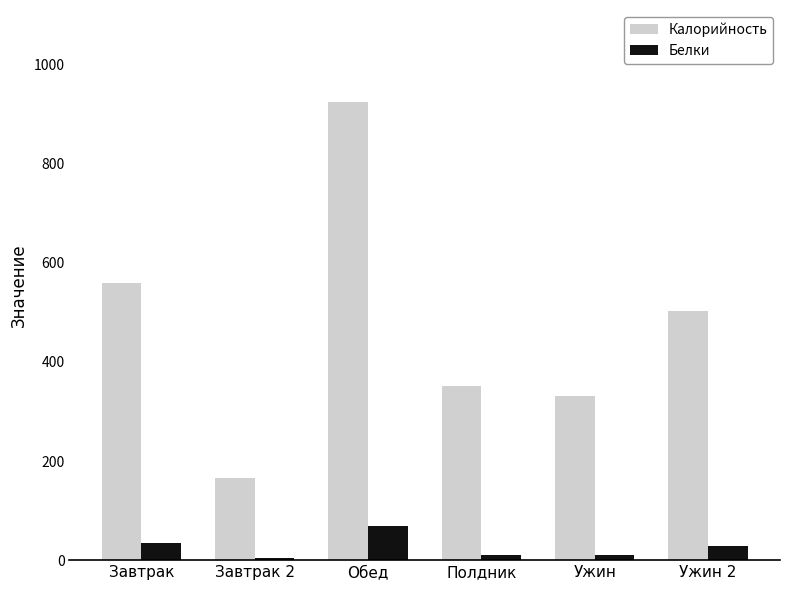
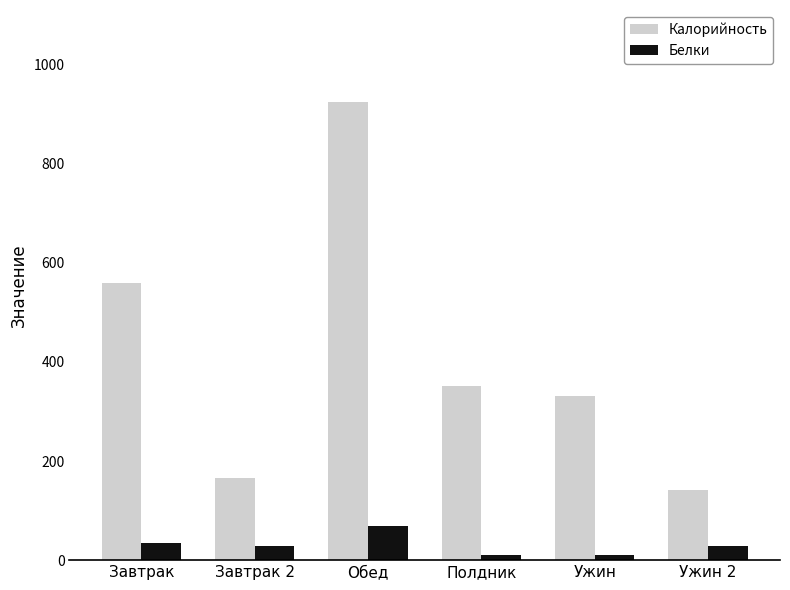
  {
    "Калорийность": {
      "Завтрак": 560,
      "Завтрак 2": 170,
      "Обед": 930,
      "Полдник": 350,
      "Ужин": 330,
-     "Ужин 2": 500
+     "Ужин 2": 140
    },
    "Белки": {
      "Завтрак": 40,
-     "Завтрак 2": 10,
+     "Завтрак 2": 30,
      "Обед": 70,
      "Полдник": 10,
      "Ужин": 10,
      "Ужин 2": 30
    }
  }
